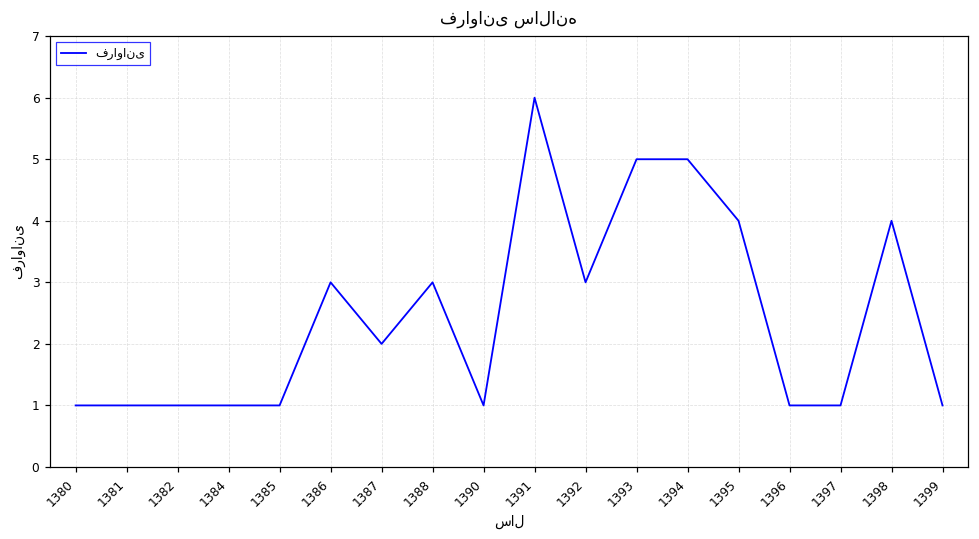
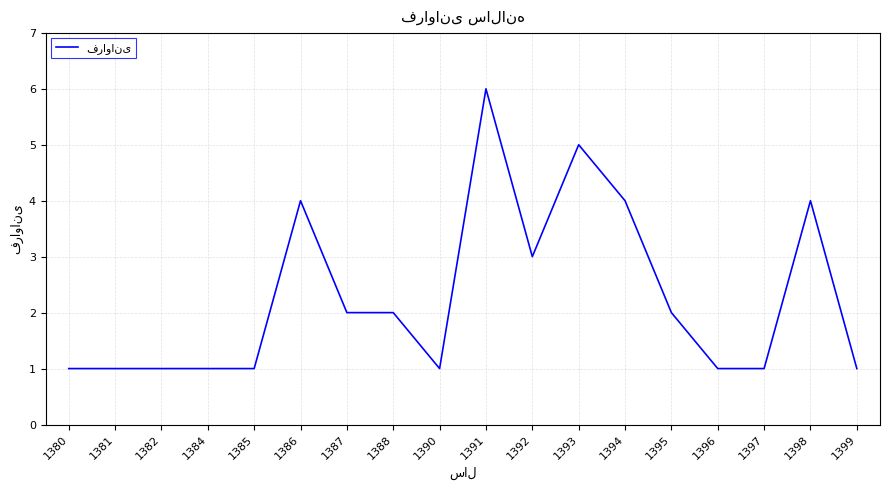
  {
    "1380": 1,
    "1381": 1,
    "1382": 1,
    "1384": 1,
    "1385": 1,
-   "1386": 3,
+   "1386": 4,
    "1387": 2,
-   "1388": 3,
+   "1388": 2,
    "1390": 1,
    "1391": 6,
    "1392": 3,
    "1393": 5,
-   "1394": 5,
-   "1395": 4,
+   "1394": 4,
+   "1395": 2,
    "1396": 1,
    "1397": 1,
    "1398": 4,
    "1399": 1
  }
